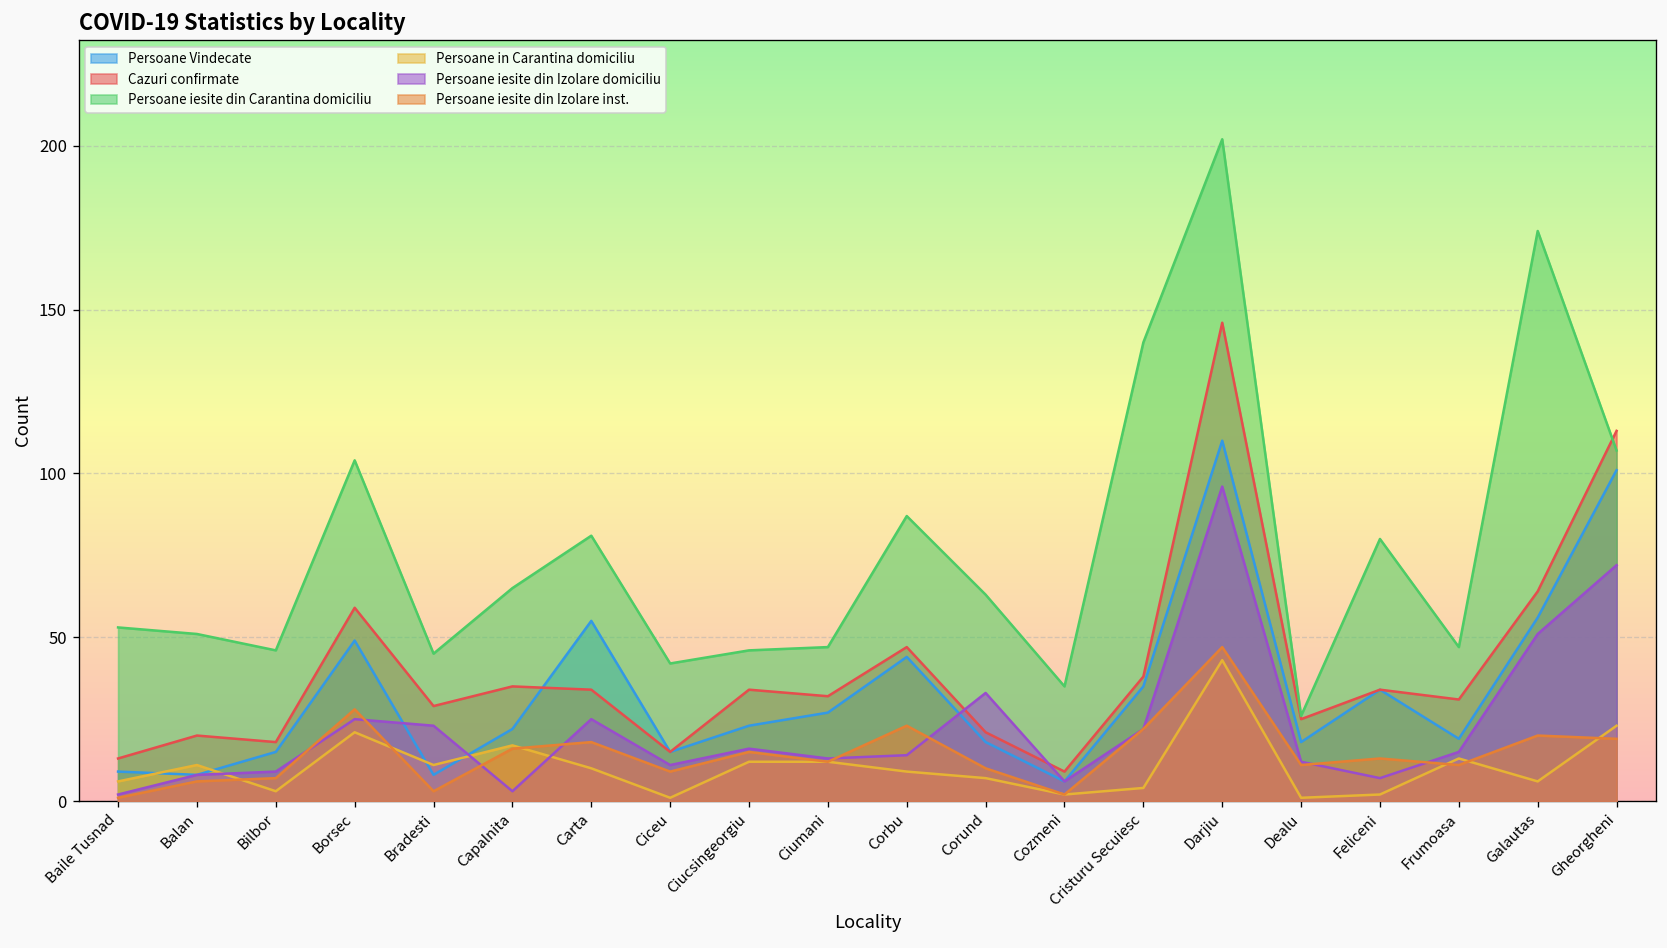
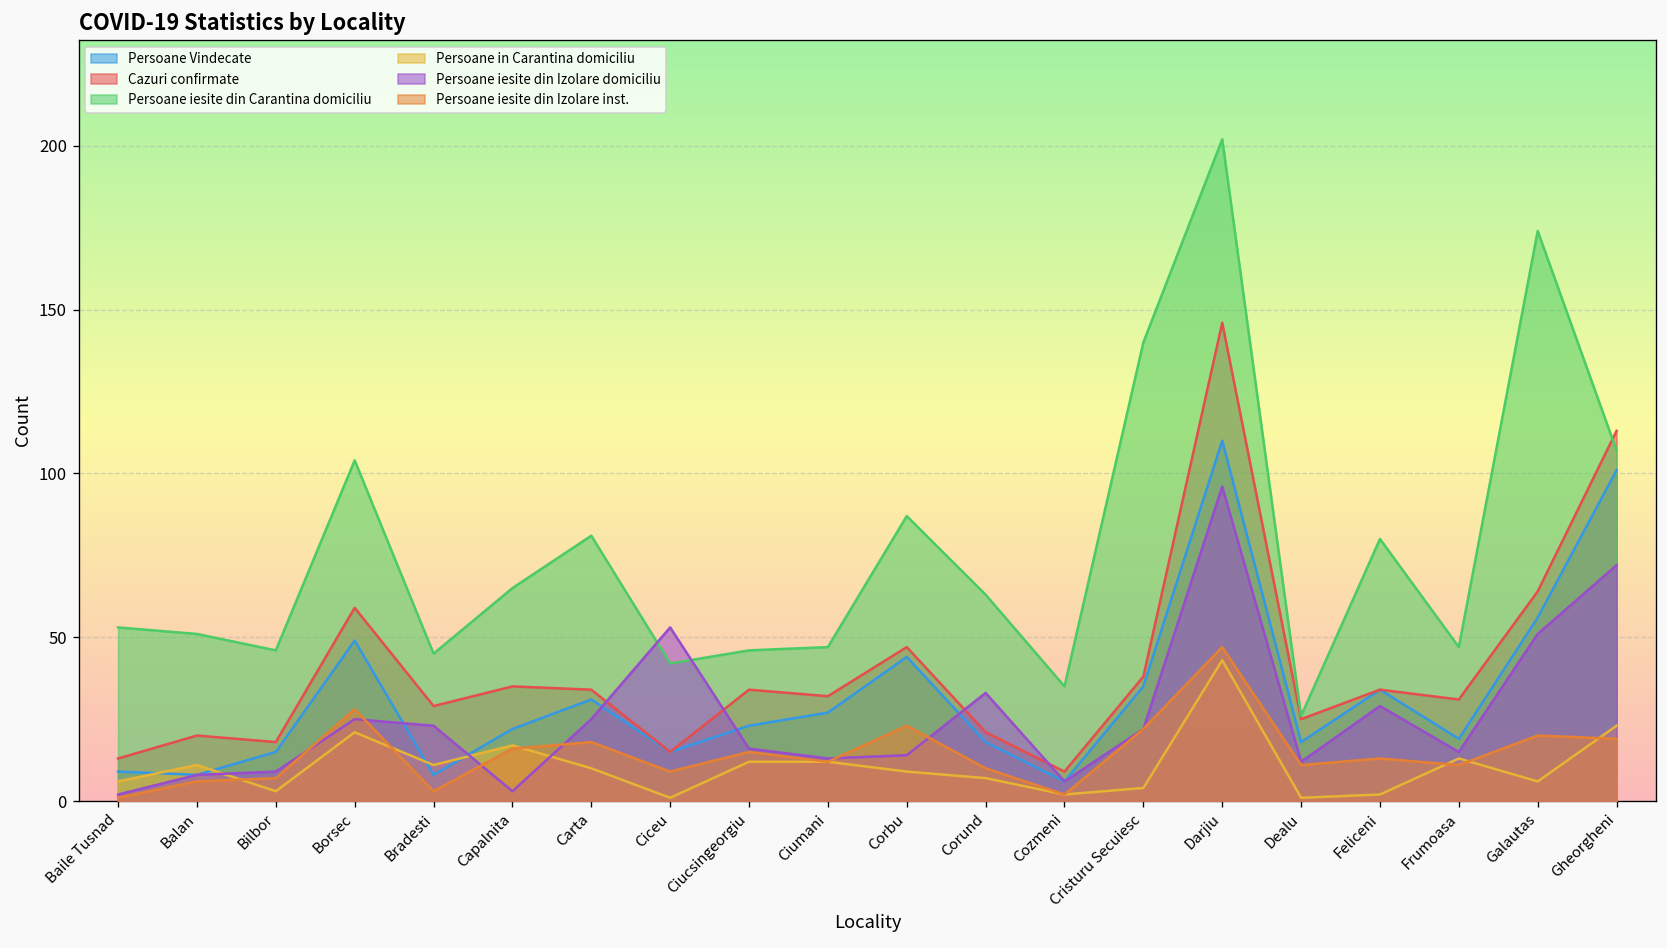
  {
    "Persoane Vindecate": {
      "Baile Tusnad": 9,
      "Bilbor": 15,
      "Borsec": 49,
      "Bradesti": 8,
      "Capalnita": 22,
-     "Carta": 55,
+     "Carta": 31,
      "Ciucsingeorgiu": 23,
      "Ciumani": 27,
      "Corbu": 44,
      "Corund": 18,
      "Cristuru Secuiesc": 35,
      "Darjiu": 110,
      "Dealu": 18,
      "Frumoasa": 19,
      "Galautas": 56,
      "Gheorgheni": 101
    },
    "Persoane iesite din Carantina domiciliu": {
      "Baile Tusnad": 53,
      "Balan": 51,
      "Bilbor": 46,
      "Borsec": 104,
      "Bradesti": 45,
      "Capalnita": 65,
      "Carta": 81,
      "Ciceu": 42,
      "Ciucsingeorgiu": 46,
      "Ciumani": 47,
      "Corbu": 87,
      "Corund": 63,
      "Cozmeni": 35,
      "Cristuru Secuiesc": 140,
      "Darjiu": 202,
      "Dealu": 26,
      "Feliceni": 80,
      "Frumoasa": 47,
      "Galautas": 174,
      "Gheorgheni": 107
    },
    "Persoane iesite din Izolare domiciliu": {
      "Baile Tusnad": 2,
      "Bilbor": 9,
      "Borsec": 25,
      "Bradesti": 23,
      "Capalnita": 3,
      "Carta": 25,
-     "Ciceu": 11,
+     "Ciceu": 53,
      "Ciucsingeorgiu": 16,
      "Ciumani": 13,
      "Corbu": 14,
      "Corund": 33,
      "Darjiu": 96,
      "Dealu": 12,
-     "Feliceni": 7,
+     "Feliceni": 29,
      "Frumoasa": 15,
      "Galautas": 51,
      "Gheorgheni": 72
    }
  }
